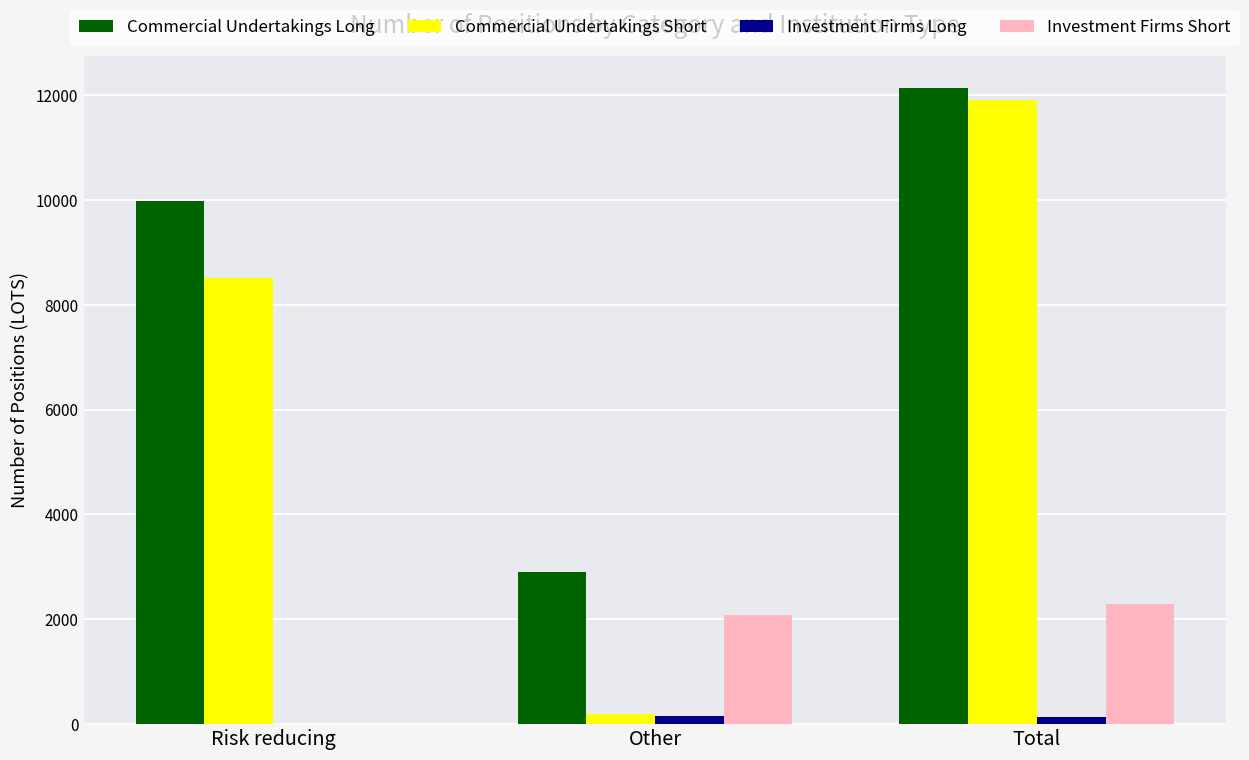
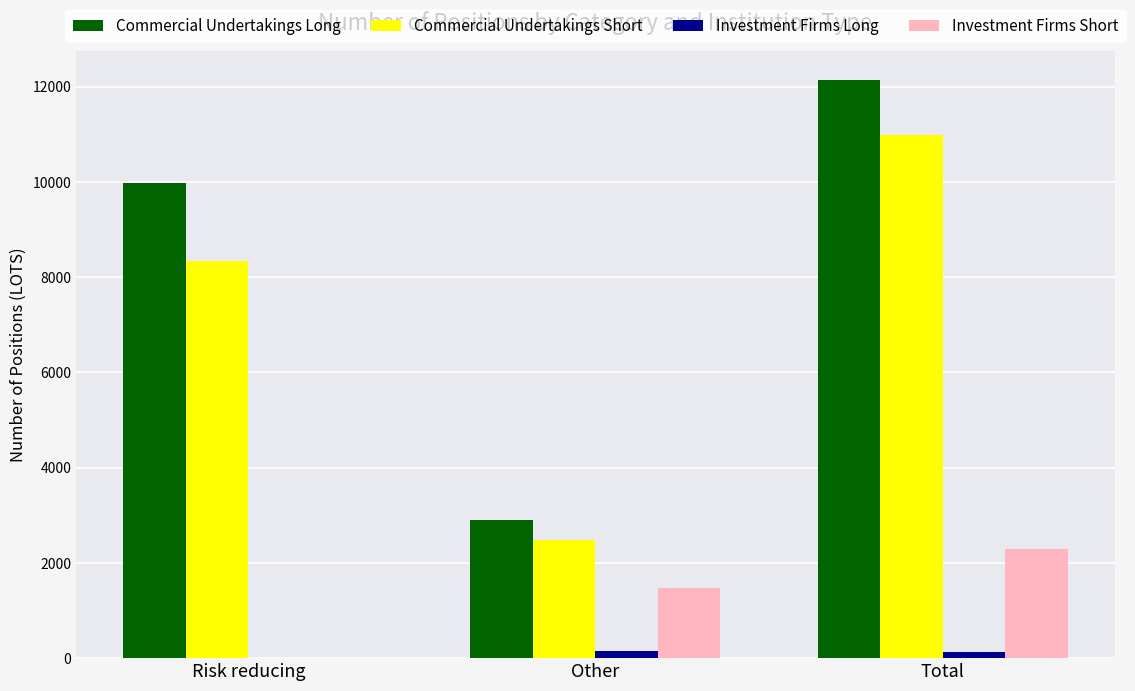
  {
    "Commercial Undertakings Long": {
      "Risk reducing": 10000,
      "Other": 2900,
      "Total": 12100
    },
    "Commercial Undertakings Short": {
-     "Risk reducing": 8500,
-     "Other": 200,
-     "Total": 11900
+     "Risk reducing": 8300,
+     "Other": 2500,
+     "Total": 11000
    },
    "Investment Firms Long": {
      "Risk reducing": 0,
      "Other": 100,
      "Total": 100
    },
    "Investment Firms Short": {
      "Risk reducing": 0,
-     "Other": 2100,
+     "Other": 1500,
      "Total": 2300
    }
  }
